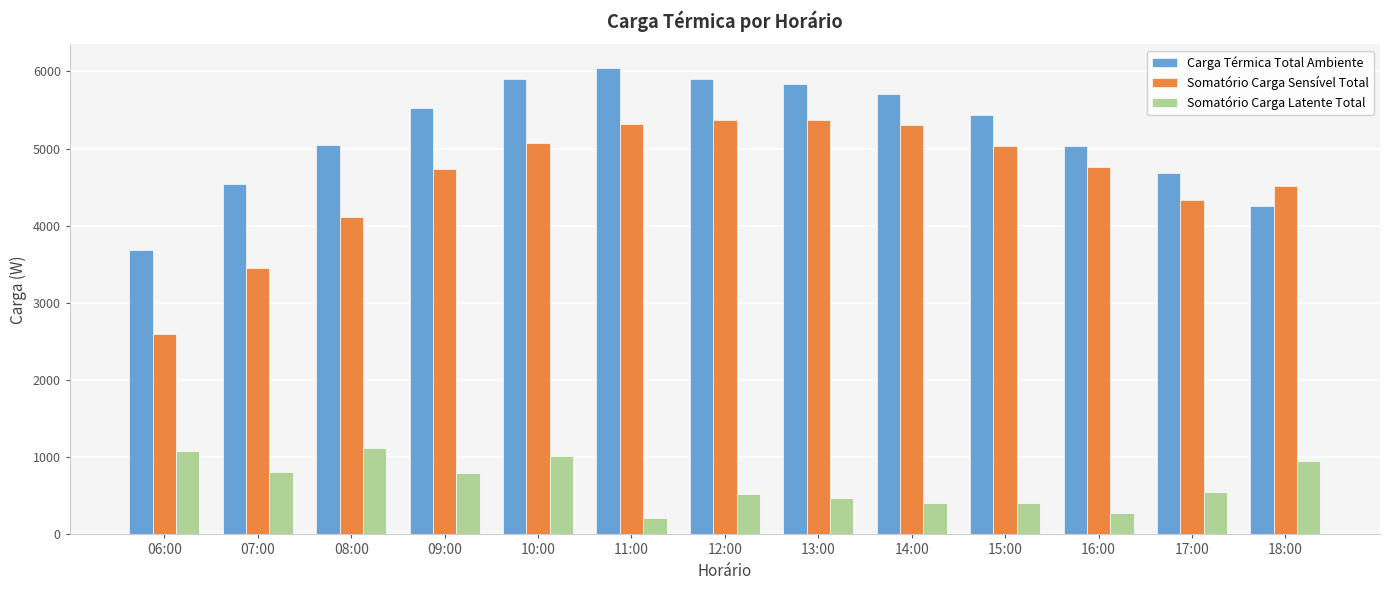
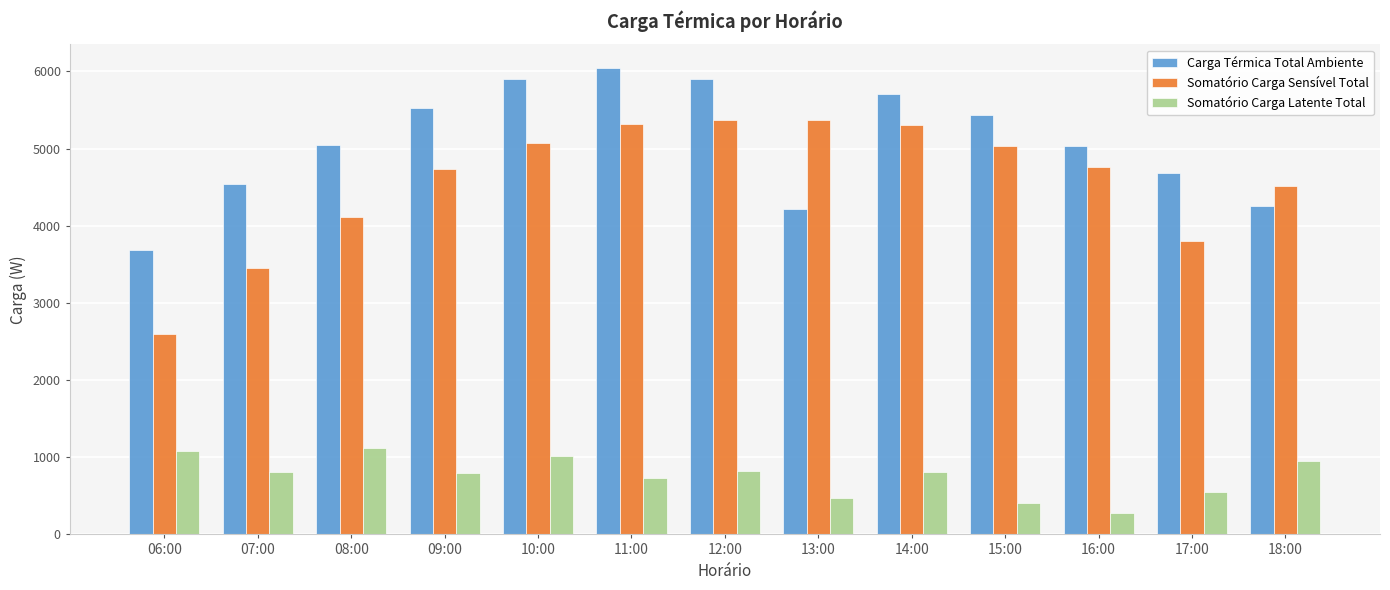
  {
    "Carga Térmica Total Ambiente": {
      "06:00": 3700,
      "07:00": 4500,
      "08:00": 5000,
      "09:00": 5500,
      "10:00": 5900,
      "11:00": 6000,
      "12:00": 5900,
-     "13:00": 5800,
+     "13:00": 4200,
      "14:00": 5700,
      "15:00": 5400,
      "16:00": 5000,
      "17:00": 4700,
      "18:00": 4300
    },
    "Somatório Carga Sensível Total": {
      "06:00": 2600,
      "07:00": 3400,
      "08:00": 4100,
      "09:00": 4700,
      "10:00": 5100,
      "11:00": 5300,
      "12:00": 5400,
      "13:00": 5400,
      "14:00": 5300,
      "15:00": 5000,
      "16:00": 4800,
-     "17:00": 4300,
+     "17:00": 3800,
      "18:00": 4500
    },
    "Somatório Carga Latente Total": {
      "06:00": 1100,
      "07:00": 800,
      "08:00": 1100,
      "09:00": 800,
      "10:00": 1000,
-     "11:00": 200,
-     "12:00": 500,
+     "11:00": 700,
+     "12:00": 800,
      "13:00": 500,
-     "14:00": 400,
+     "14:00": 800,
      "15:00": 400,
      "16:00": 300,
      "17:00": 500,
      "18:00": 900
    }
  }
